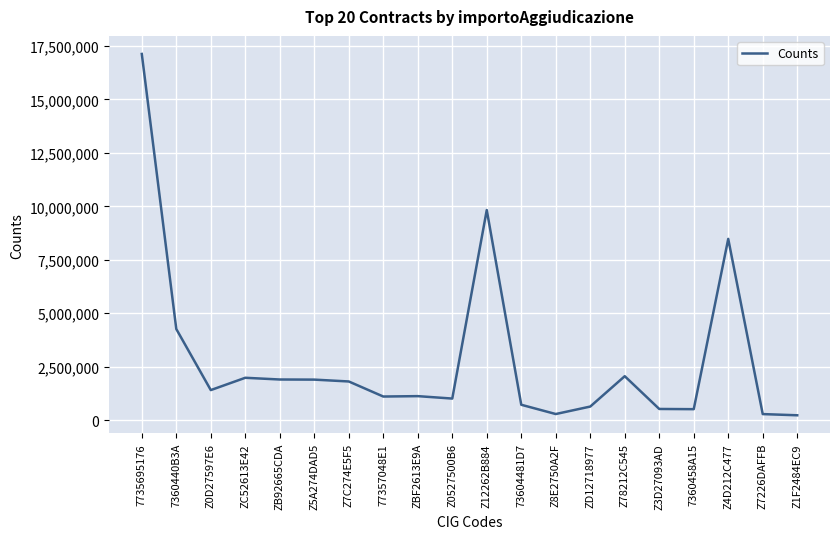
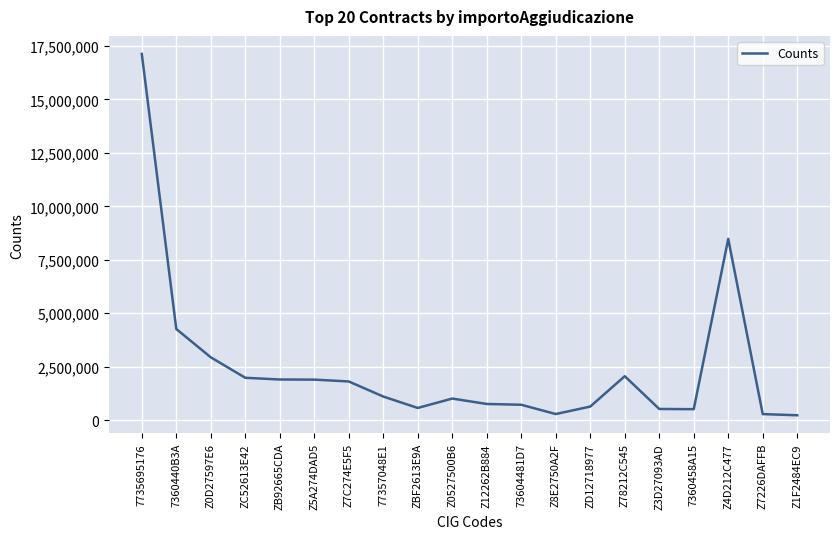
  {
    "7735695176": "17,100,000",
    "7360440B3A": "4,300,000",
-   "Z0D27597E6": "1,400,000",
+   "Z0D27597E6": "2,900,000",
    "ZC52613E42": "2,000,000",
    "ZB92665CDA": "1,900,000",
    "Z5A274DAD5": "1,900,000",
    "Z7C274E5F5": "1,800,000",
    "77357048E1": "1,100,000",
-   "ZBF2613E9A": "1,100,000",
+   "ZBF2613E9A": "600,000",
    "Z0527500B6": "1,000,000",
-   "Z12262B884": "9,800,000",
+   "Z12262B884": "800,000",
    "73604481D7": "700,000",
    "Z8E2750A2F": "300,000",
    "ZD12718977": "600,000",
    "Z78212C545": "2,100,000",
    "Z3D27093AD": "500,000",
    "7360458A15": "500,000",
    "Z4D212C477": "8,500,000",
    "Z7226DAFFB": "300,000",
    "Z1F2484EC9": "200,000"
  }
